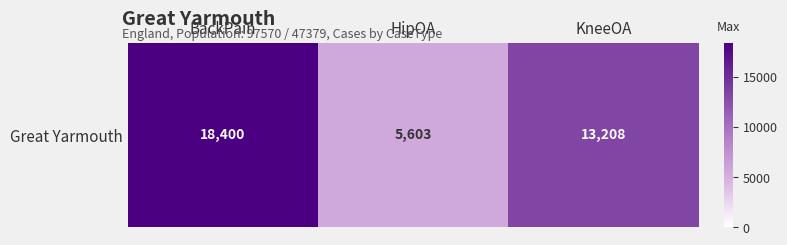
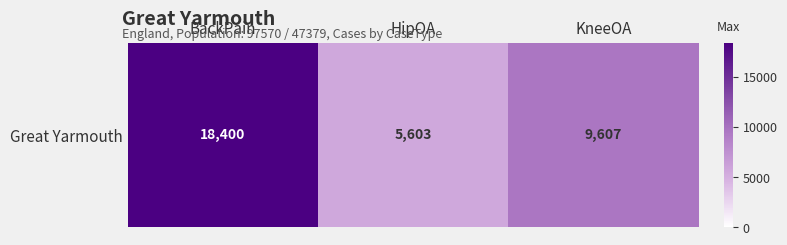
  {
    "Great Yarmouth": {
      "BackPain": "18,400",
      "HipOA": "5,603",
-     "KneeOA": "13,208"
+     "KneeOA": "9,607"
    }
  }
